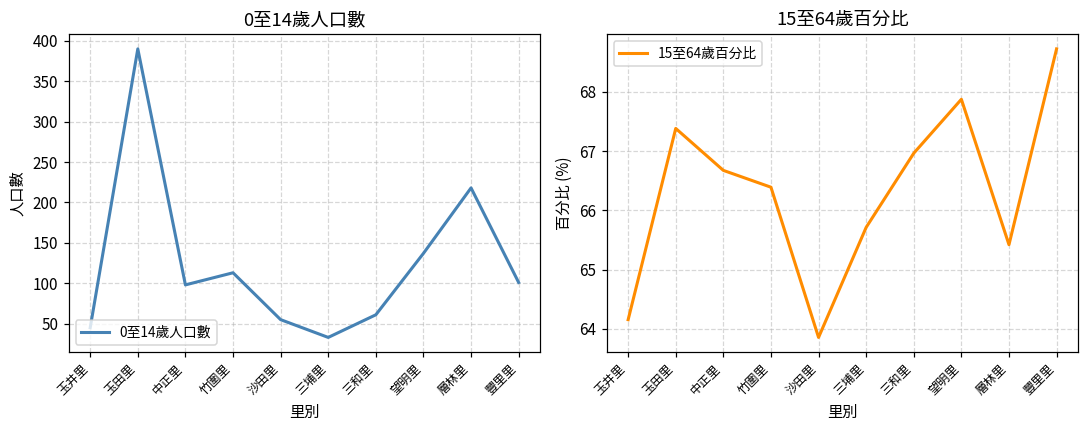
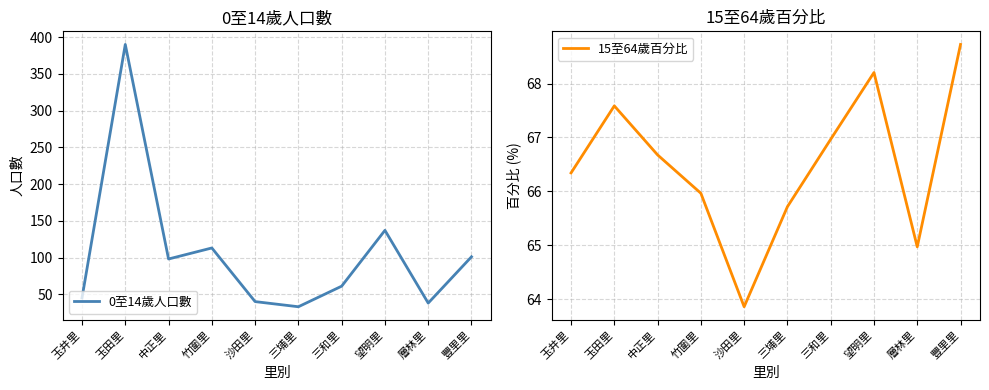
  {
    "0至14歲人口數": {
      "玉田里": 390,
      "中正里": 100,
      "竹圍里": 110,
-     "沙田里": 60,
+     "沙田里": 40,
      "三埔里": 30,
      "三和里": 60,
      "望明里": 140,
-     "層林里": 220,
+     "層林里": 40,
      "豐里里": 100
    },
    "15至64歲百分比": {
-     "玉井里": 64.2,
-     "玉田里": 67.4,
+     "玉井里": 66.3,
+     "玉田里": 67.6,
      "中正里": 66.7,
-     "竹圍里": 66.4,
+     "竹圍里": 66.0,
      "沙田里": 63.9,
      "三埔里": 65.7,
      "三和里": 67.0,
-     "望明里": 67.9,
-     "層林里": 65.4,
+     "望明里": 68.2,
+     "層林里": 65.0,
      "豐里里": 68.7
    }
  }
